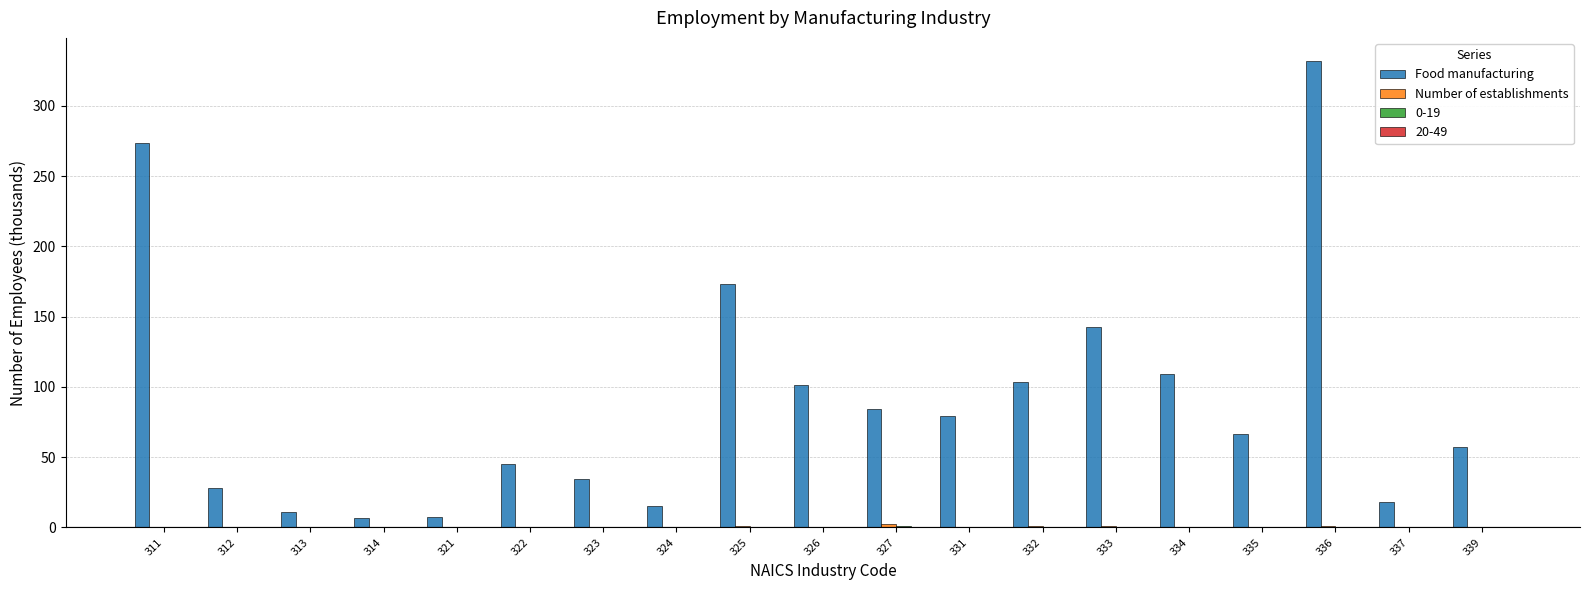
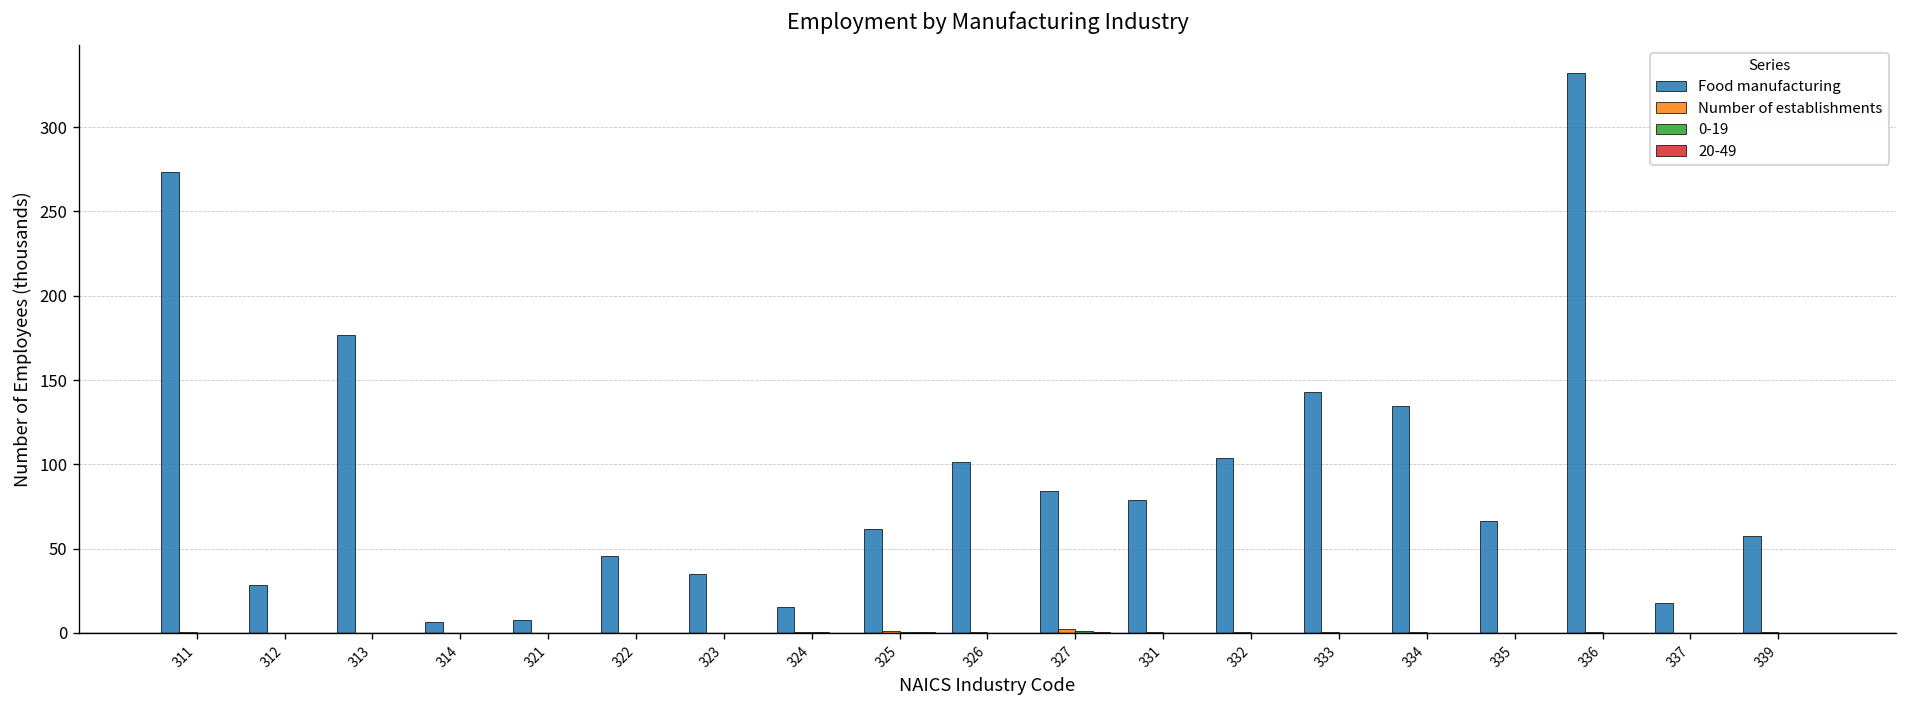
  {
    "Food manufacturing": {
      "311": 273,
      "312": 28,
-     "313": 11,
+     "313": 177,
      "314": 7,
      "321": 8,
      "322": 45,
      "323": 35,
      "324": 16,
-     "325": 173,
+     "325": 61,
      "326": 101,
      "327": 84,
      "331": 79,
      "332": 104,
      "333": 143,
-     "334": 109,
+     "334": 135,
      "335": 67,
      "336": 332,
      "337": 18,
      "339": 58
    },
    "Number of establishments": {
      "327": 2
    }
  }
